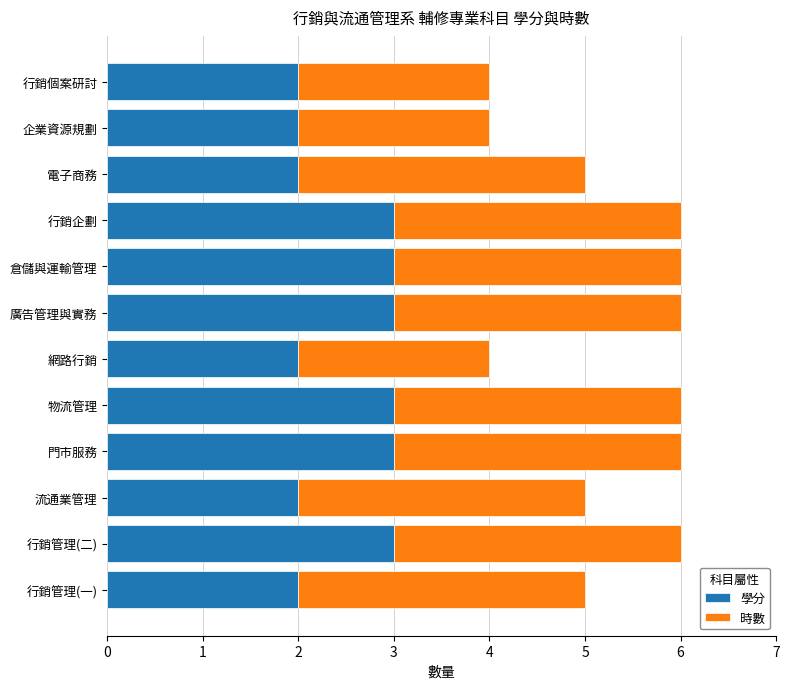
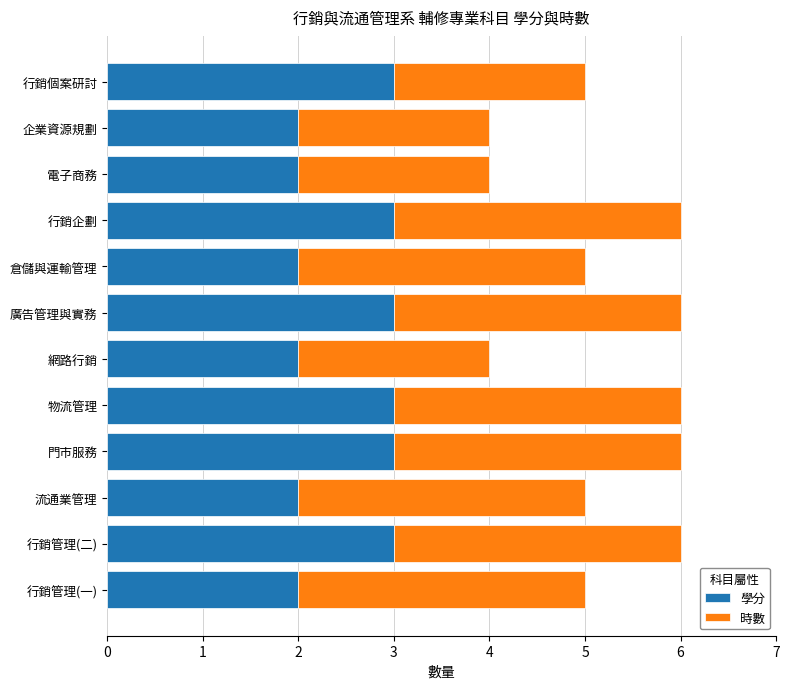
  {
    "學分": {
-     "行銷個案研討": 2,
+     "行銷個案研討": 3,
      "企業資源規劃": 2,
      "電子商務": 2,
      "行銷企劃": 3,
-     "倉儲與運輸管理": 3,
+     "倉儲與運輸管理": 2,
      "廣告管理與實務": 3,
      "網路行銷": 2,
      "物流管理": 3,
      "門市服務": 3,
      "流通業管理": 2,
      "行銷管理(二)": 3,
      "行銷管理(一)": 2
    },
    "時數": {
      "行銷個案研討": 2,
      "企業資源規劃": 2,
-     "電子商務": 3,
+     "電子商務": 2,
      "行銷企劃": 3,
      "倉儲與運輸管理": 3,
      "廣告管理與實務": 3,
      "網路行銷": 2,
      "物流管理": 3,
      "門市服務": 3,
      "流通業管理": 3,
      "行銷管理(二)": 3,
      "行銷管理(一)": 3
    }
  }
